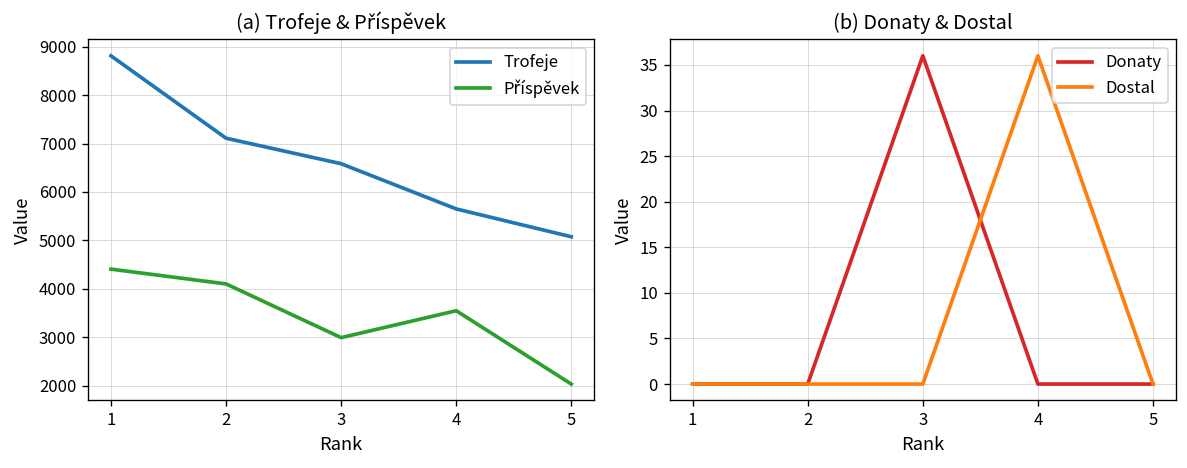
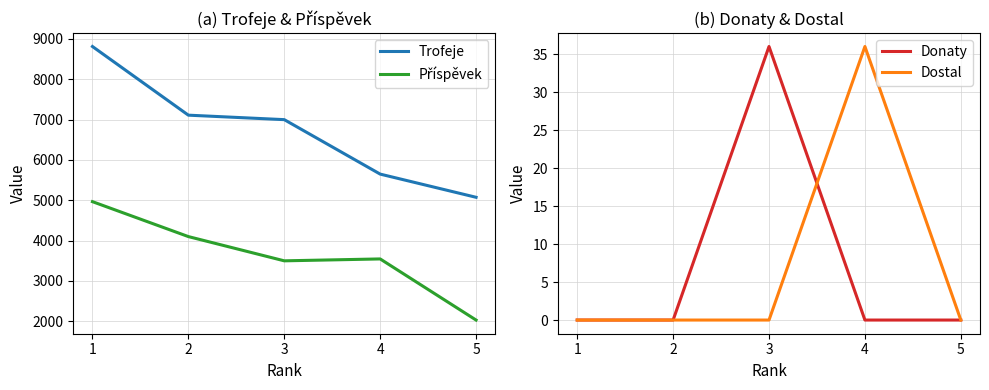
  {
    "(a) Trofeje & Příspěvek": {
      "Trofeje": {
        "1": 8800,
        "2": 7100,
-       "3": 6600,
+       "3": 7000,
        "4": 5700,
        "5": 5100
      },
      "Příspěvek": {
-       "1": 4400,
+       "1": 5000,
        "2": 4100,
-       "3": 3000,
+       "3": 3500,
        "4": 3500,
        "5": 2000
      }
    },
    "(b) Donaty & Dostal": {
      "Donaty": {
        "3": 36,
        "4": 0
      },
      "Dostal": {
        "3": 0,
        "4": 36
      }
    }
  }
